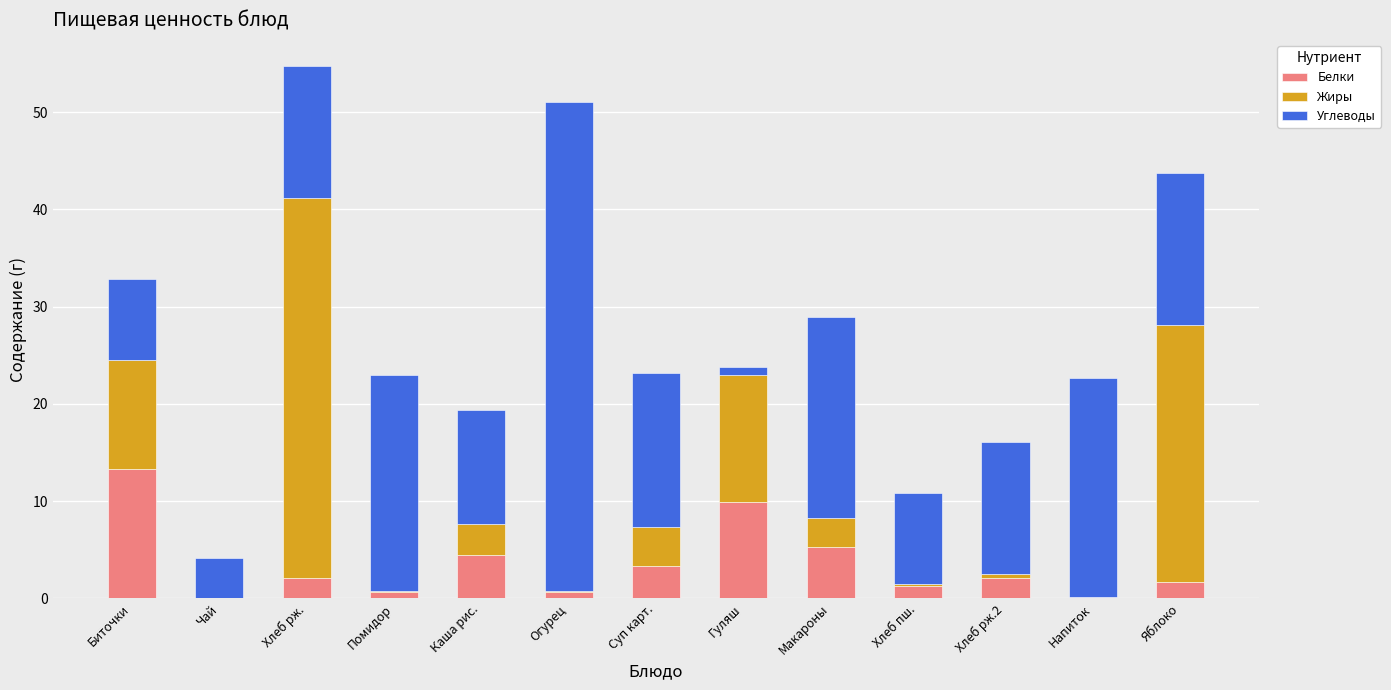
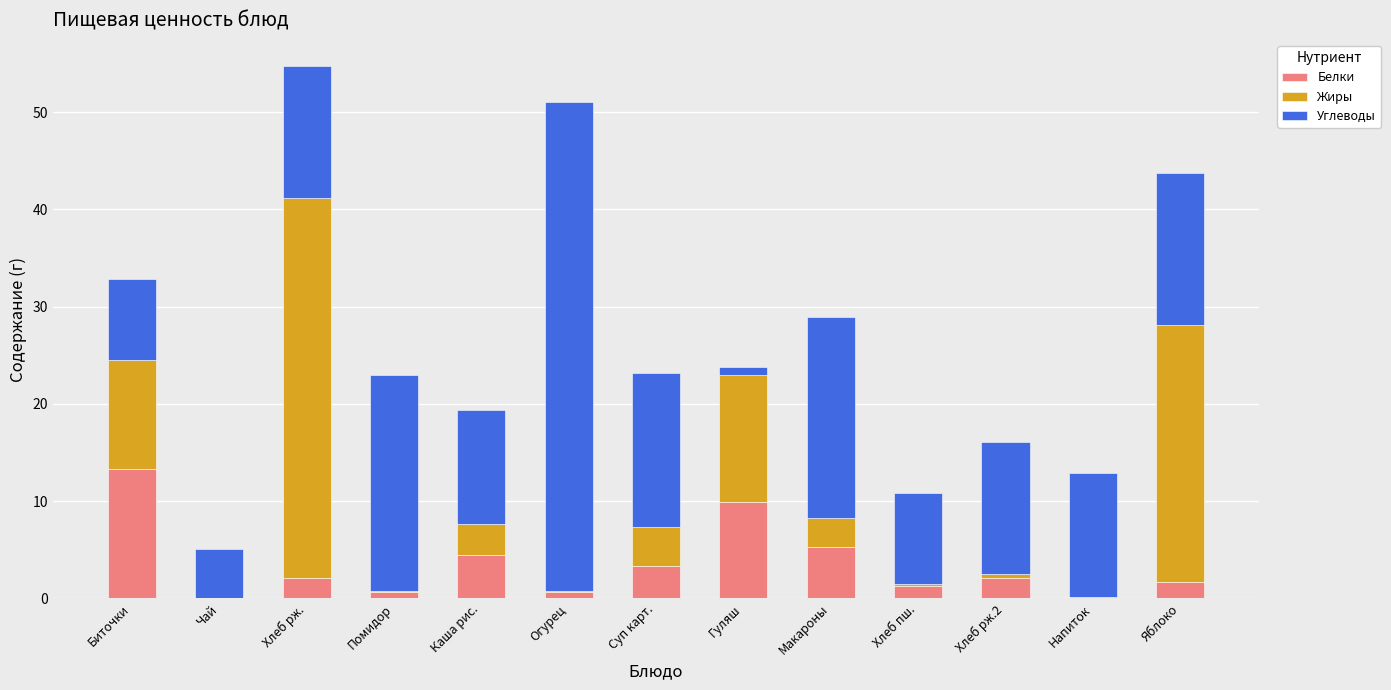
  {
    "Белки": {
      "Биточки": 13,
      "Хлеб рж.": 2,
      "Помидор": 1,
      "Каша рис.": 4,
      "Огурец": 1,
      "Суп карт.": 3,
      "Гуляш": 10,
      "Макароны": 5,
      "Хлеб пш.": 1,
      "Хлеб рж.2": 2,
      "Яблоко": 2
    },
    "Жиры": {
      "Биточки": 11,
      "Хлеб рж.": 39,
      "Каша рис.": 3,
      "Суп карт.": 4,
      "Гуляш": 13,
      "Макароны": 3,
      "Хлеб рж.2": 0,
      "Яблоко": 26
    },
    "Углеводы": {
      "Биточки": 8,
-     "Чай": 4,
+     "Чай": 5,
      "Хлеб рж.": 14,
      "Помидор": 22,
      "Каша рис.": 12,
      "Огурец": 50,
      "Суп карт.": 16,
      "Гуляш": 1,
      "Макароны": 21,
      "Хлеб пш.": 9,
      "Хлеб рж.2": 14,
-     "Напиток": 23,
+     "Напиток": 13,
      "Яблоко": 16
    }
  }
